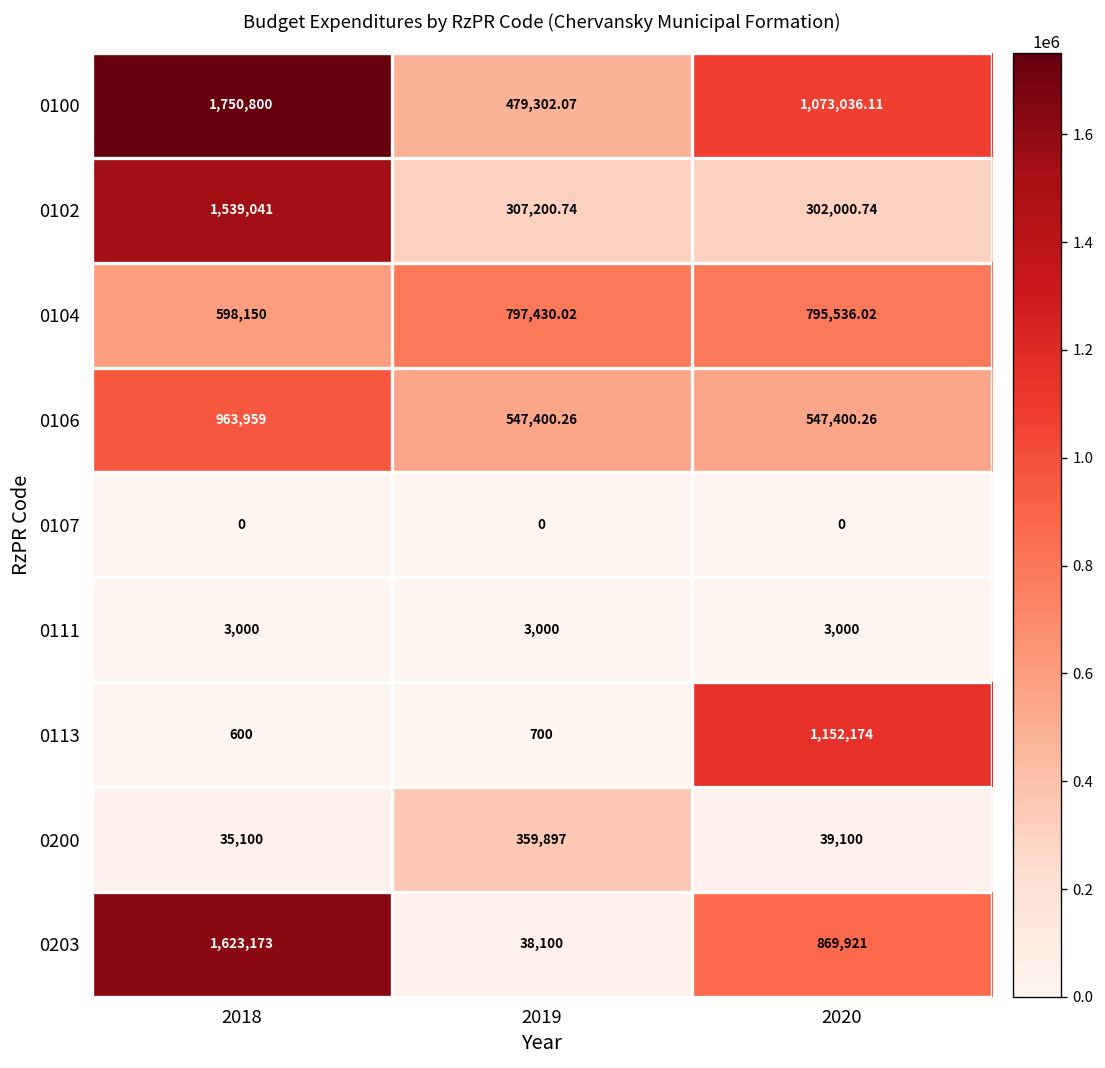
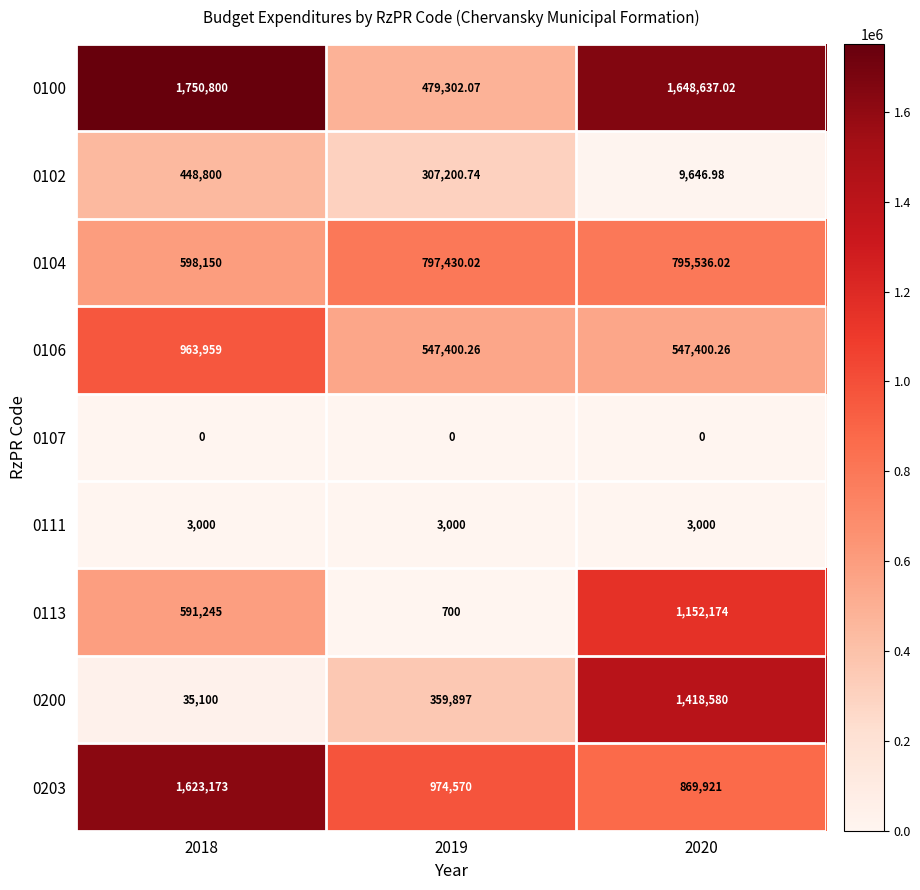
  {
    "0100": {
      "2018": "1,750,800",
      "2019": "479,302.07",
-     "2020": "1,073,036.11"
+     "2020": "1,648,637.02"
    },
    "0102": {
-     "2018": "1,539,041",
+     "2018": "448,800",
      "2019": "307,200.74",
-     "2020": "302,000.74"
+     "2020": "9,646.98"
    },
    "0104": {
      "2018": "598,150",
      "2019": "797,430.02",
      "2020": "795,536.02"
    },
    "0106": {
      "2018": "963,959",
      "2019": "547,400.26",
      "2020": "547,400.26"
    },
    "0107": {
      "2018": "0",
      "2019": "0",
      "2020": "0"
    },
    "0111": {
      "2018": "3,000",
      "2019": "3,000",
      "2020": "3,000"
    },
    "0113": {
-     "2018": "600",
+     "2018": "591,245",
      "2019": "700",
      "2020": "1,152,174"
    },
    "0200": {
      "2018": "35,100",
      "2019": "359,897",
-     "2020": "39,100"
+     "2020": "1,418,580"
    },
    "0203": {
      "2018": "1,623,173",
-     "2019": "38,100",
+     "2019": "974,570",
      "2020": "869,921"
    }
  }
